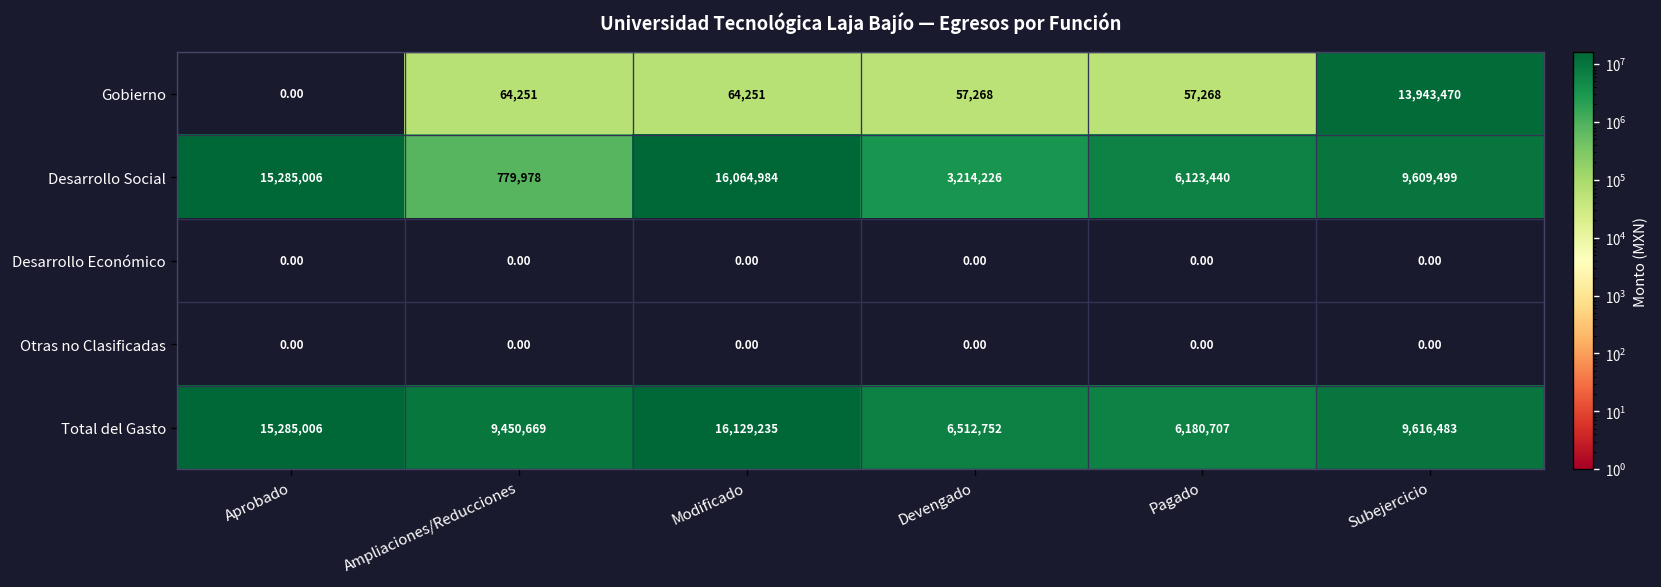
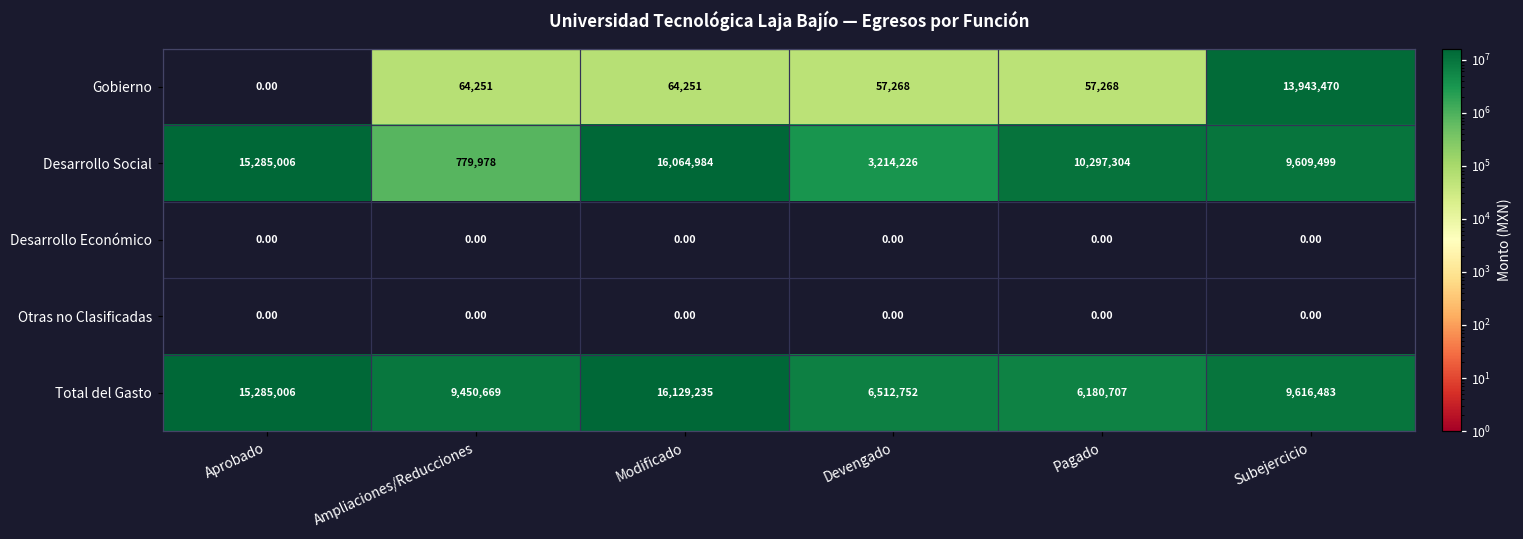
  {
    "Gobierno": {
      "Aprobado": "0.00",
      "Ampliaciones/Reducciones": "64,251",
      "Modificado": "64,251",
      "Devengado": "57,268",
      "Pagado": "57,268",
      "Subejercicio": "13,943,470"
    },
    "Desarrollo Social": {
      "Aprobado": "15,285,006",
      "Ampliaciones/Reducciones": "779,978",
      "Modificado": "16,064,984",
      "Devengado": "3,214,226",
-     "Pagado": "6,123,440",
+     "Pagado": "10,297,304",
      "Subejercicio": "9,609,499"
    },
    "Desarrollo Económico": {
      "Aprobado": "0.00",
      "Ampliaciones/Reducciones": "0.00",
      "Modificado": "0.00",
      "Devengado": "0.00",
      "Pagado": "0.00",
      "Subejercicio": "0.00"
    },
    "Otras no Clasificadas": {
      "Aprobado": "0.00",
      "Ampliaciones/Reducciones": "0.00",
      "Modificado": "0.00",
      "Devengado": "0.00",
      "Pagado": "0.00",
      "Subejercicio": "0.00"
    },
    "Total del Gasto": {
      "Aprobado": "15,285,006",
      "Ampliaciones/Reducciones": "9,450,669",
      "Modificado": "16,129,235",
      "Devengado": "6,512,752",
      "Pagado": "6,180,707",
      "Subejercicio": "9,616,483"
    }
  }
